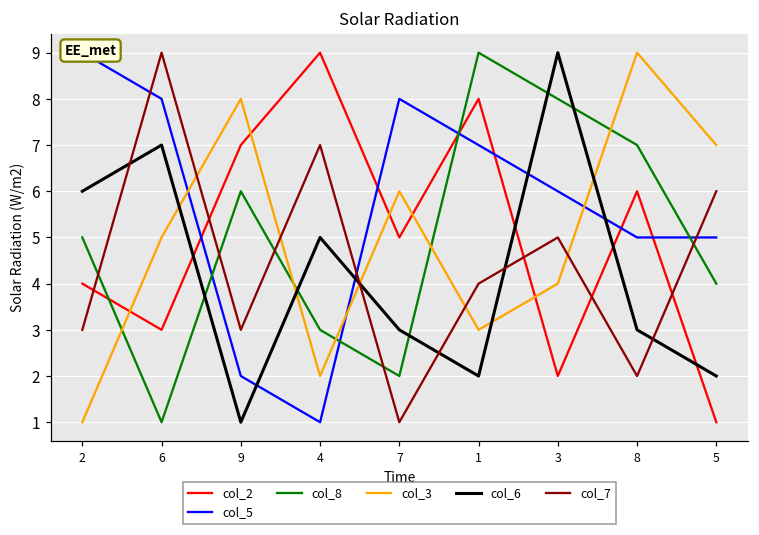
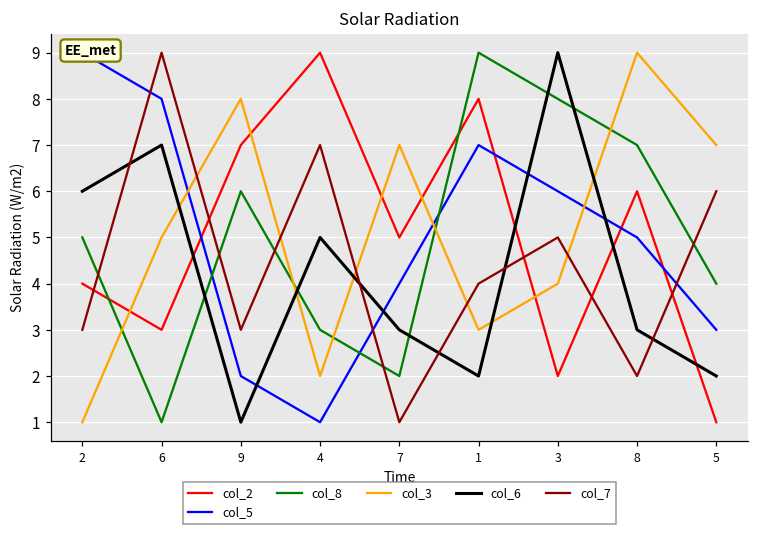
  {
    "col_2": {
      "2": 4,
      "6": 3,
      "9": 7,
      "4": 9,
      "7": 5,
      "1": 8,
      "3": 2,
      "8": 6,
      "5": 1
    },
    "col_5": {
      "6": 8,
      "9": 2,
      "4": 1,
-     "7": 8,
+     "7": 4,
      "1": 7,
      "3": 6,
      "8": 5,
-     "5": 5
+     "5": 3
    },
    "col_8": {
      "2": 5,
      "6": 1,
      "9": 6,
      "4": 3,
      "7": 2,
      "1": 9,
      "3": 8,
      "8": 7,
      "5": 4
    },
    "col_3": {
      "2": 1,
      "6": 5,
      "9": 8,
      "4": 2,
-     "7": 6,
+     "7": 7,
      "1": 3,
      "3": 4,
      "8": 9,
      "5": 7
    },
    "col_6": {
      "2": 6,
      "6": 7,
      "9": 1,
      "4": 5,
      "7": 3,
      "1": 2,
      "3": 9,
      "8": 3,
      "5": 2
    },
    "col_7": {
      "2": 3,
      "6": 9,
      "9": 3,
      "4": 7,
      "7": 1,
      "1": 4,
      "3": 5,
      "8": 2,
      "5": 6
    }
  }
